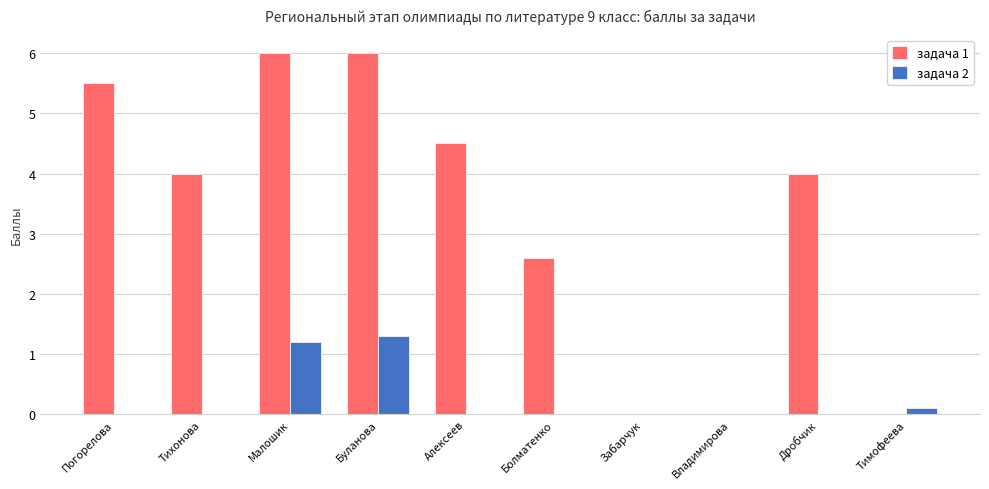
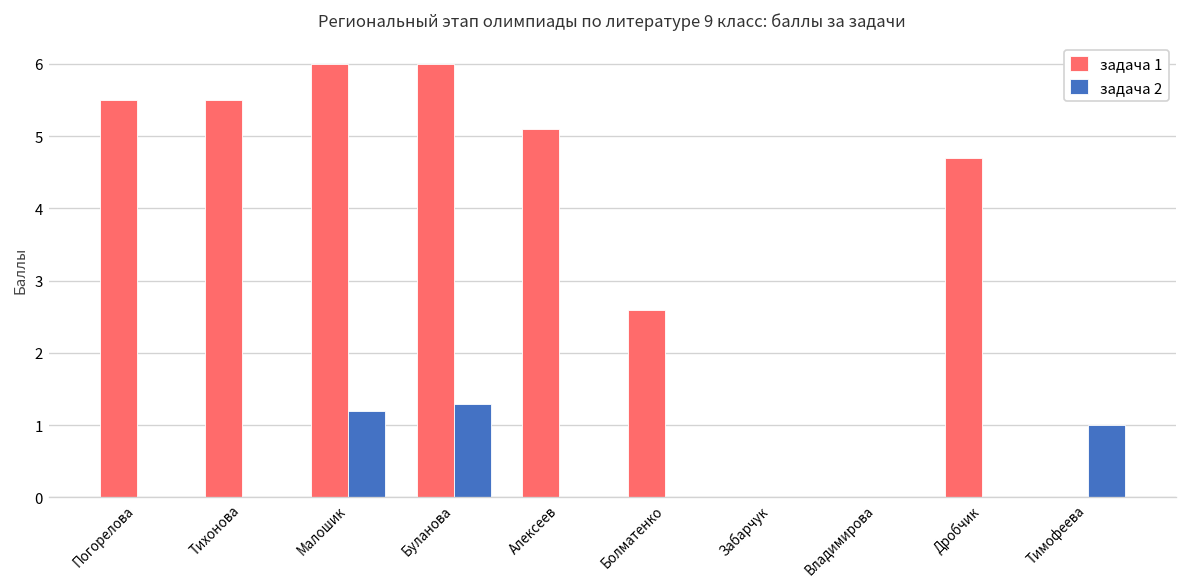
  {
    "задача 1": {
      "Погорелова": 5.5,
-     "Тихонова": 4.0,
+     "Тихонова": 5.5,
      "Малошик": 6.0,
      "Буланова": 6.0,
-     "Алексеев": 4.5,
+     "Алексеев": 5.1,
      "Болматенко": 2.6,
      "Забарчук": 0.0,
      "Владимирова": 0.0,
-     "Дробчик": 4.0,
+     "Дробчик": 4.7,
      "Тимофеева": 0.0
    },
    "задача 2": {
      "Погорелова": 0.0,
      "Тихонова": 0.0,
      "Малошик": 1.2,
      "Буланова": 1.3,
      "Алексеев": 0.0,
      "Болматенко": 0.0,
      "Забарчук": 0.0,
      "Владимирова": 0.0,
      "Дробчик": 0.0,
-     "Тимофеева": 0.1
+     "Тимофеева": 1.0
    }
  }
